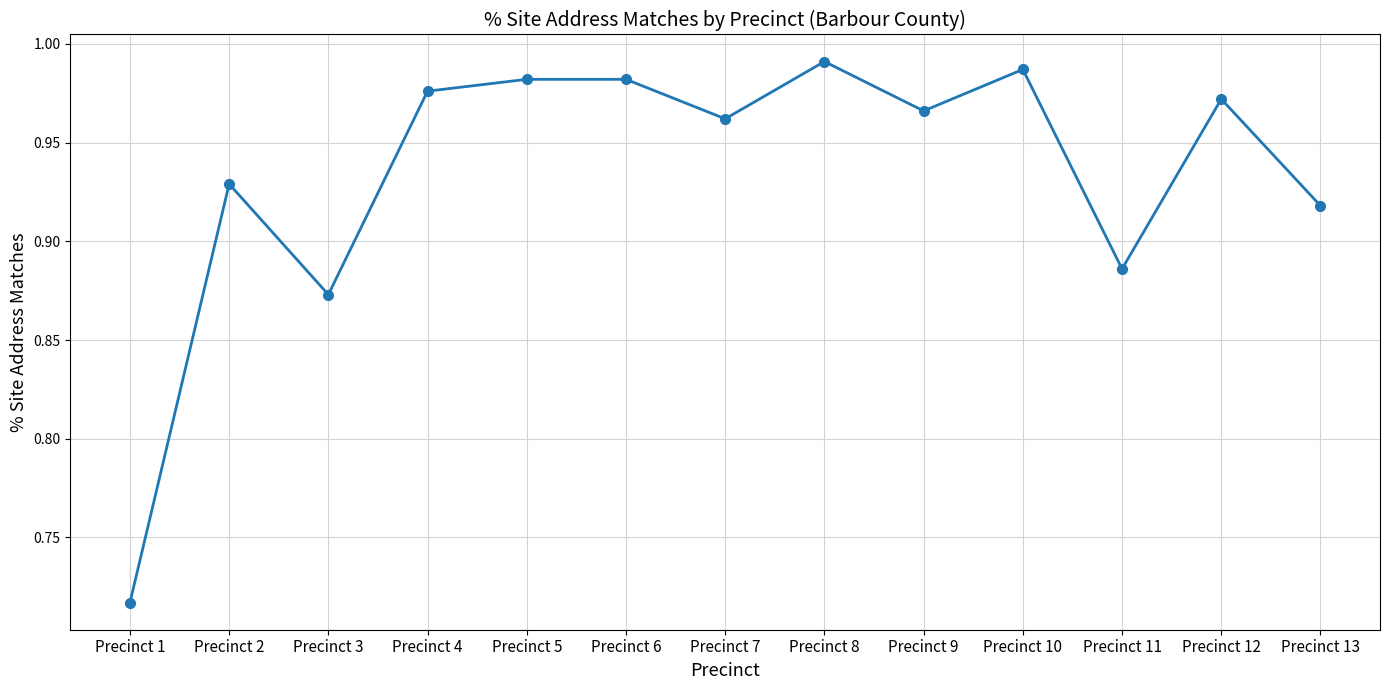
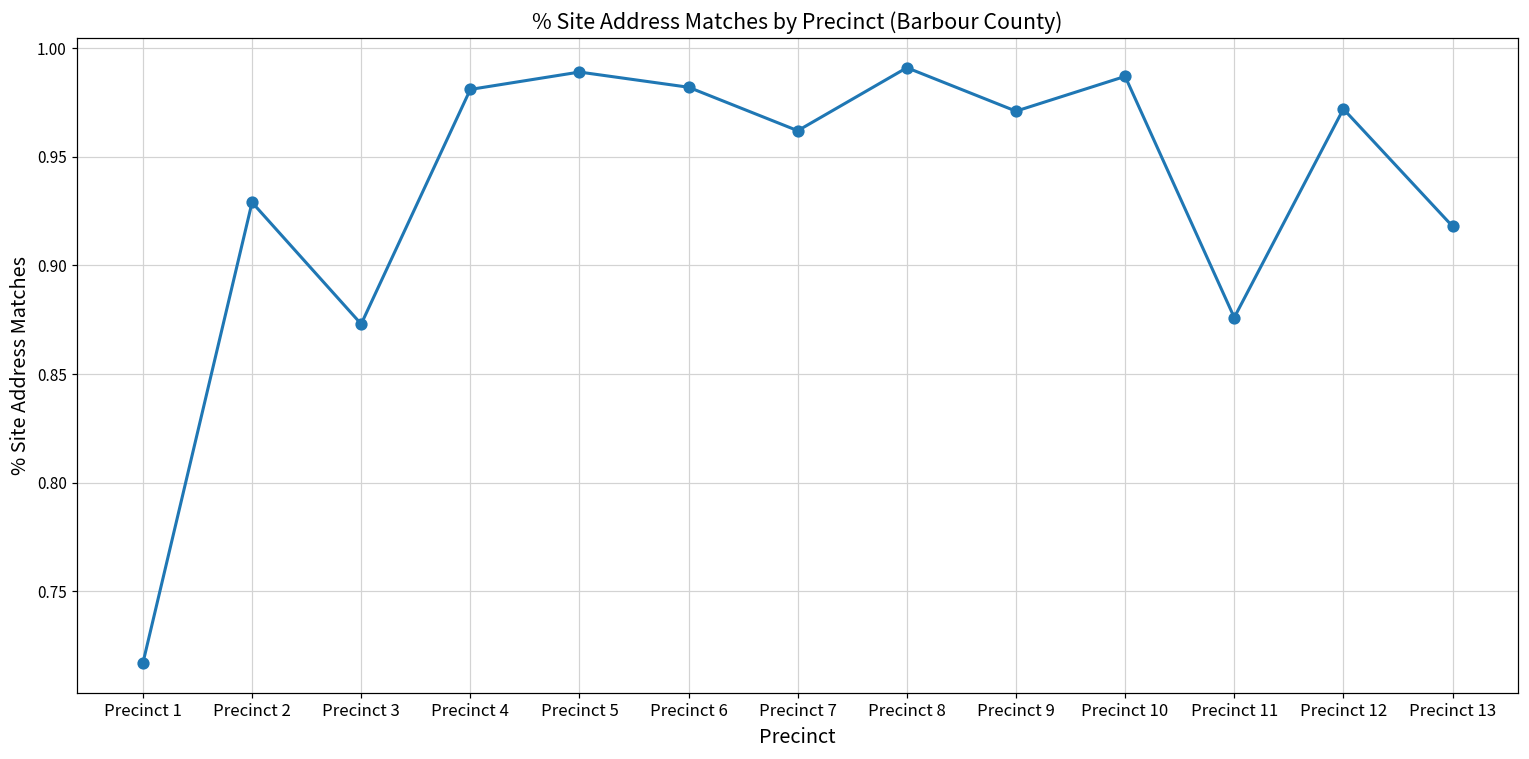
  {
    "Precinct 1": 0.717,
    "Precinct 2": 0.929,
    "Precinct 3": 0.873,
-   "Precinct 4": 0.976,
-   "Precinct 5": 0.982,
+   "Precinct 4": 0.981,
+   "Precinct 5": 0.989,
    "Precinct 6": 0.982,
    "Precinct 7": 0.962,
    "Precinct 8": 0.991,
-   "Precinct 9": 0.966,
+   "Precinct 9": 0.971,
    "Precinct 10": 0.987,
-   "Precinct 11": 0.886,
+   "Precinct 11": 0.876,
    "Precinct 12": 0.972,
    "Precinct 13": 0.918
  }
